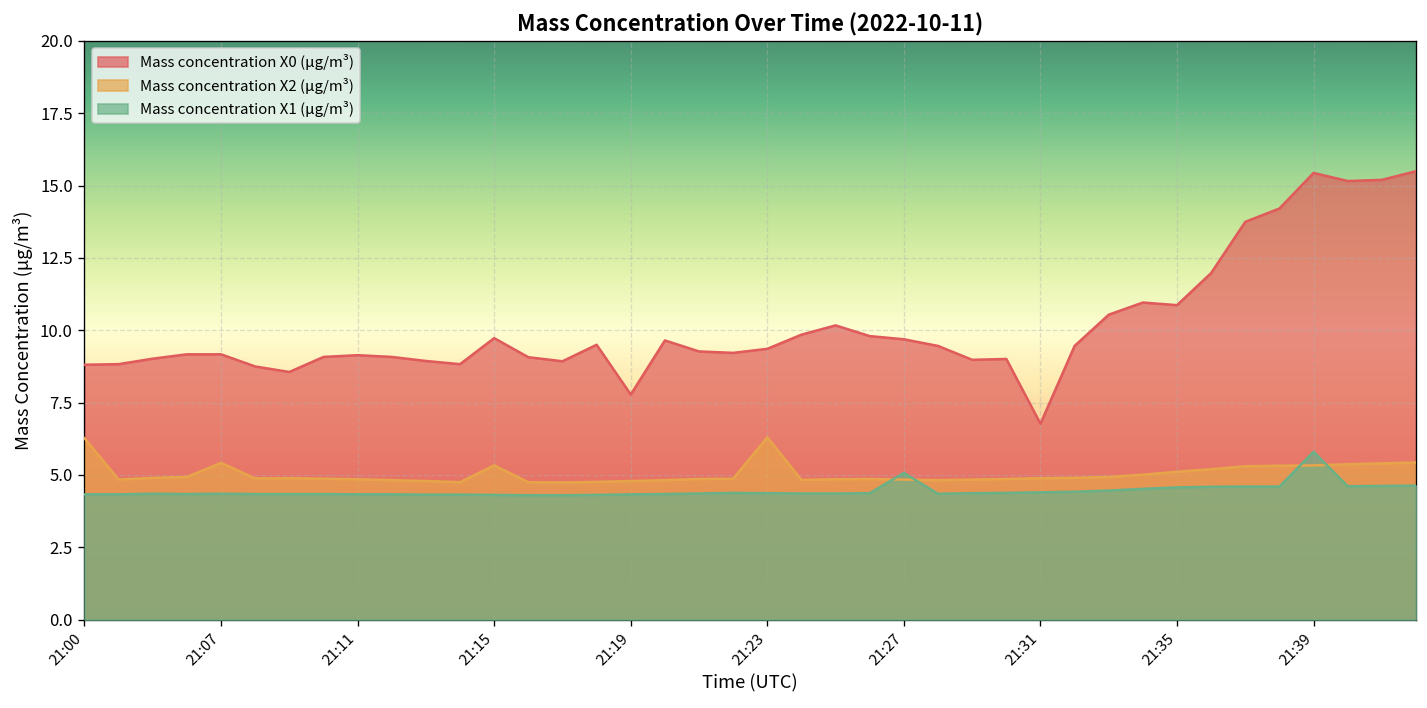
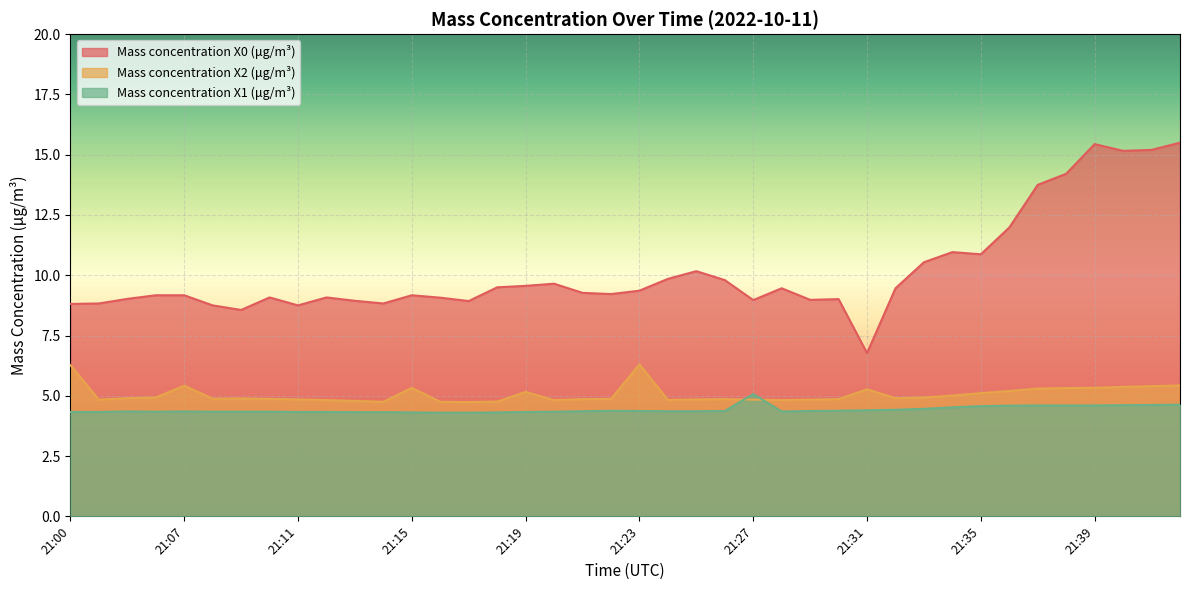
  {
    "Mass concentration X0 (μg/m³)": {
      "21:00": 8.8,
      "21:07": 9.2,
-     "21:11": 9.1,
-     "21:15": 9.7,
-     "21:19": 7.8,
+     "21:11": 8.8,
+     "21:15": 9.2,
+     "21:19": 9.6,
      "21:23": 9.4,
-     "21:27": 9.7,
+     "21:27": 9.0,
      "21:31": 6.8,
      "21:35": 10.9,
      "21:39": 15.4
    },
    "Mass concentration X2 (μg/m³)": {
      "21:00": 6.3,
      "21:07": 5.4,
      "21:11": 4.9,
      "21:15": 5.3,
-     "21:19": 4.8,
+     "21:19": 5.2,
      "21:23": 6.3,
      "21:27": 4.8,
-     "21:31": 4.9,
+     "21:31": 5.3,
      "21:35": 5.1,
      "21:39": 5.3
    },
    "Mass concentration X1 (μg/m³)": {
      "21:00": 4.3,
      "21:07": 4.4,
      "21:11": 4.3,
      "21:15": 4.3,
      "21:19": 4.3,
      "21:23": 4.4,
      "21:27": 5.1,
      "21:31": 4.4,
      "21:35": 4.6,
-     "21:39": 5.8
+     "21:39": 4.6
    }
  }
